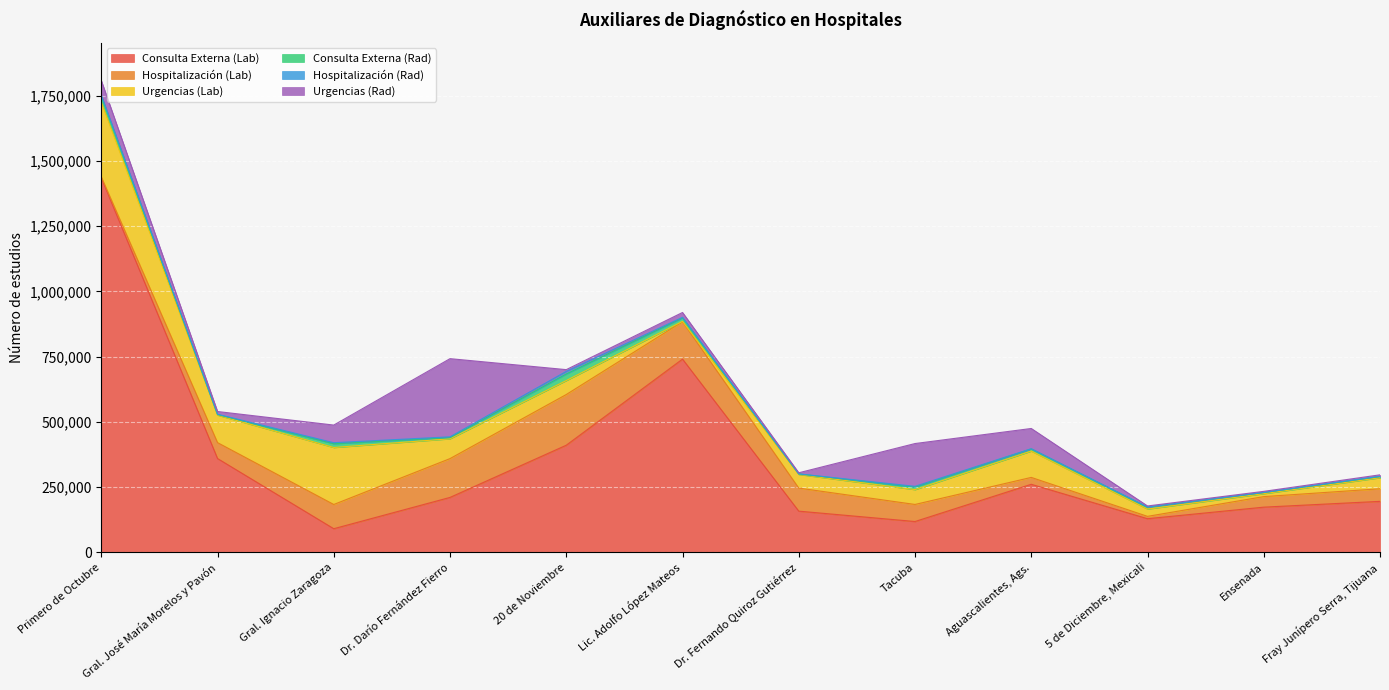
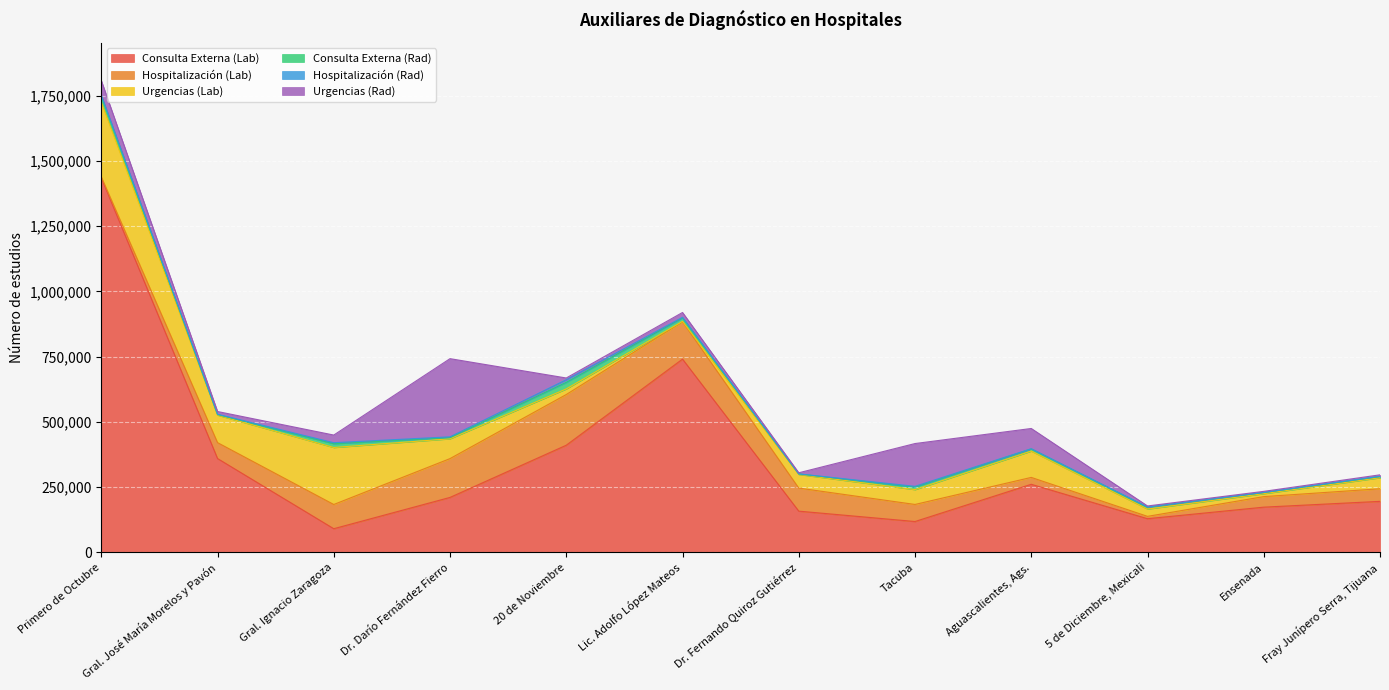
  {
    "Urgencias (Lab)": {
      "Primero de Octubre": "290,000",
      "Gral. Ignacio Zaragoza": "220,000",
-     "20 de Noviembre": "50,000"
+     "20 de Noviembre": "20,000"
    },
    "Consulta Externa (Rad)": {
      "20 de Noviembre": "30,000"
    },
    "Urgencias (Rad)": {
      "Primero de Octubre": "60,000",
      "Gral. José María Morelos y Pavón": "10,000",
-     "Gral. Ignacio Zaragoza": "70,000",
+     "Gral. Ignacio Zaragoza": "30,000",
      "Dr. Darío Fernández Fierro": "300,000",
      "Lic. Adolfo López Mateos": "20,000",
      "Tacuba": "160,000",
      "Aguascalientes, Ags.": "80,000"
    }
  }
